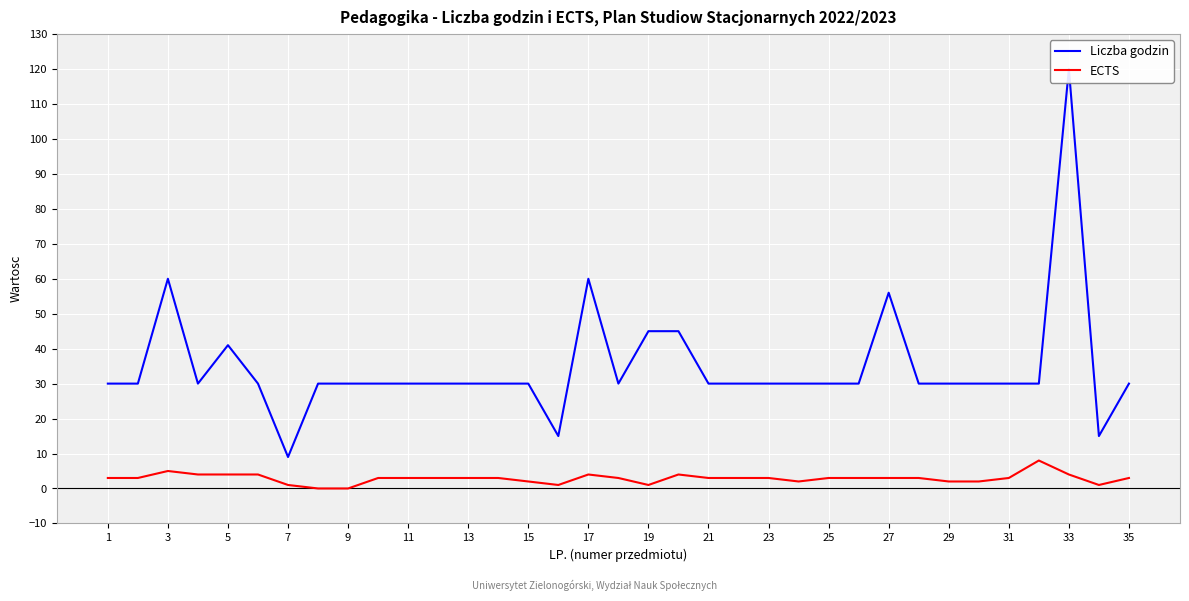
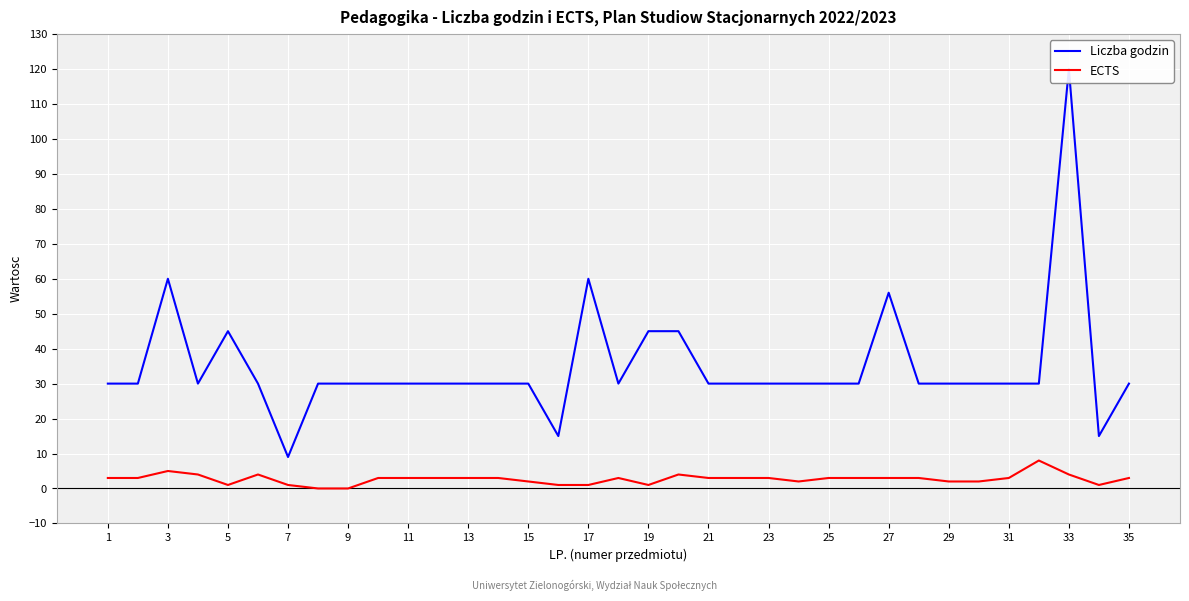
  {
    "Liczba godzin": {
      "1": 30,
      "3": 60,
-     "5": 41,
+     "5": 45,
      "7": 9,
      "9": 30,
      "11": 30,
      "13": 30,
      "15": 30,
      "17": 60,
      "19": 45,
      "21": 30,
      "23": 30,
      "25": 30,
      "27": 56,
      "29": 30,
      "31": 30,
      "35": 30
    },
    "ECTS": {
      "1": 3,
      "3": 5,
-     "5": 4,
+     "5": 1,
      "7": 1,
      "9": 0,
      "11": 3,
      "13": 3,
      "15": 2,
-     "17": 4,
+     "17": 1,
      "19": 1,
      "21": 3,
      "23": 3,
      "25": 3,
      "27": 3,
      "29": 2,
      "31": 3,
      "33": 4,
      "35": 3
    }
  }
